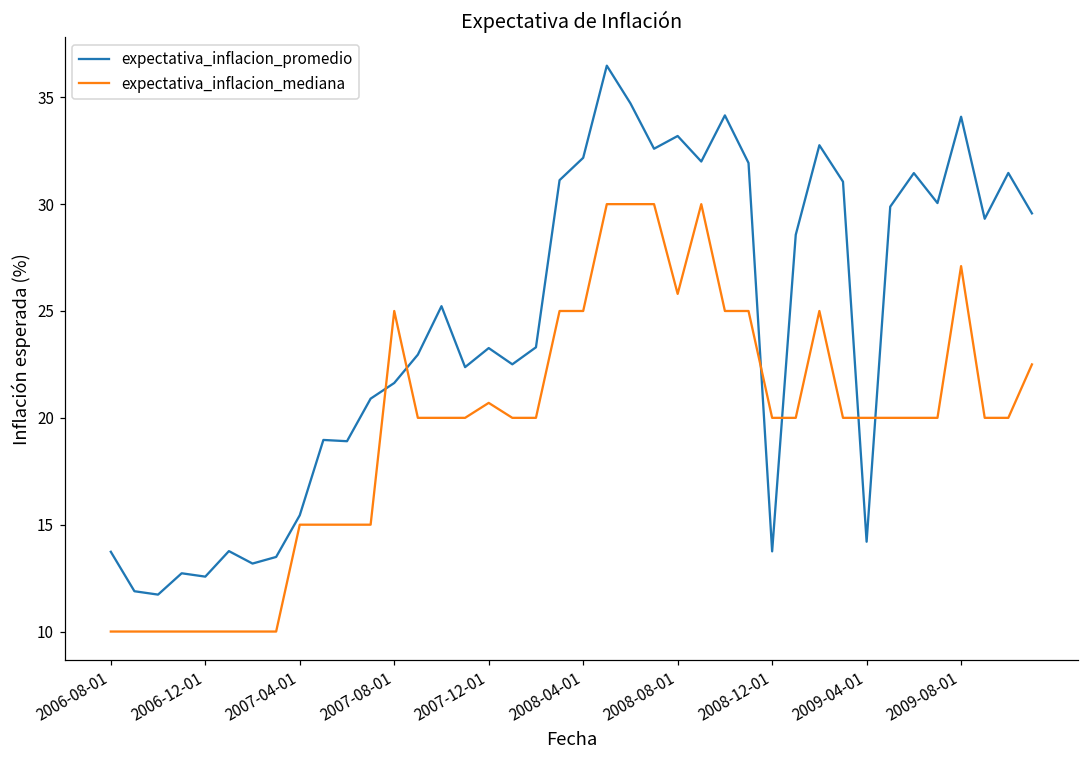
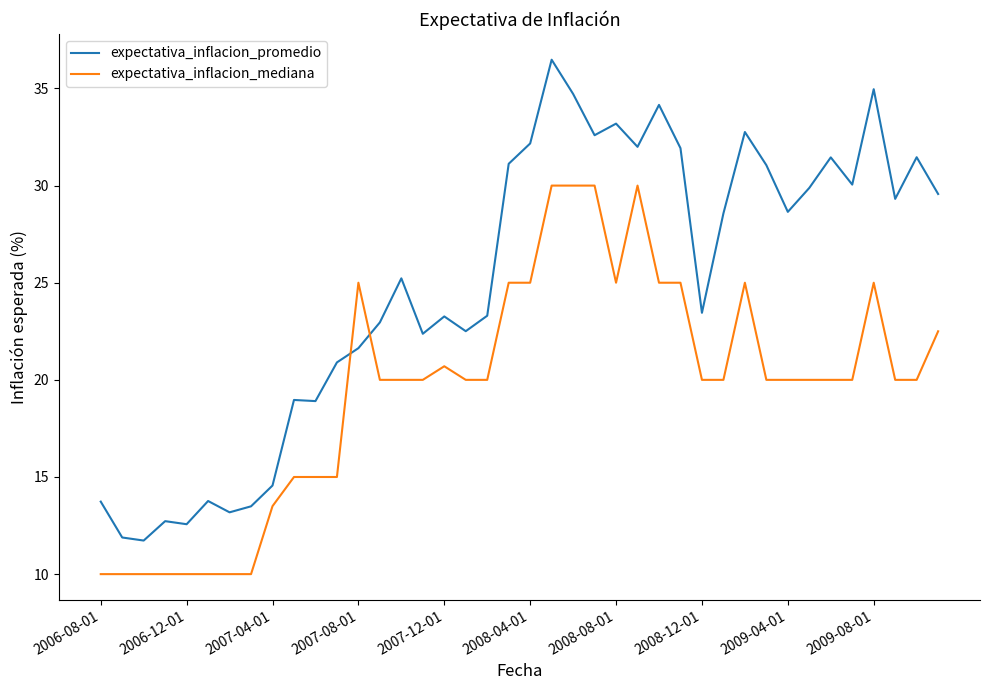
  {
    "expectativa_inflacion_promedio": {
      "2006-08-01": 13.7,
      "2006-12-01": 12.6,
-     "2007-04-01": 15.4,
+     "2007-04-01": 14.6,
      "2007-08-01": 21.6,
      "2007-12-01": 23.3,
      "2008-04-01": 32.2,
      "2008-08-01": 33.2,
-     "2008-12-01": 13.8,
-     "2009-04-01": 14.2,
-     "2009-08-01": 34.1
+     "2008-12-01": 23.5,
+     "2009-04-01": 28.6,
+     "2009-08-01": 35.0
    },
    "expectativa_inflacion_mediana": {
      "2006-08-01": 10.0,
      "2006-12-01": 10.0,
-     "2007-04-01": 15.0,
+     "2007-04-01": 13.5,
      "2007-08-01": 25.0,
      "2007-12-01": 20.7,
      "2008-04-01": 25.0,
-     "2008-08-01": 25.8,
+     "2008-08-01": 25.0,
      "2008-12-01": 20.0,
      "2009-04-01": 20.0,
-     "2009-08-01": 27.1
+     "2009-08-01": 25.0
    }
  }
